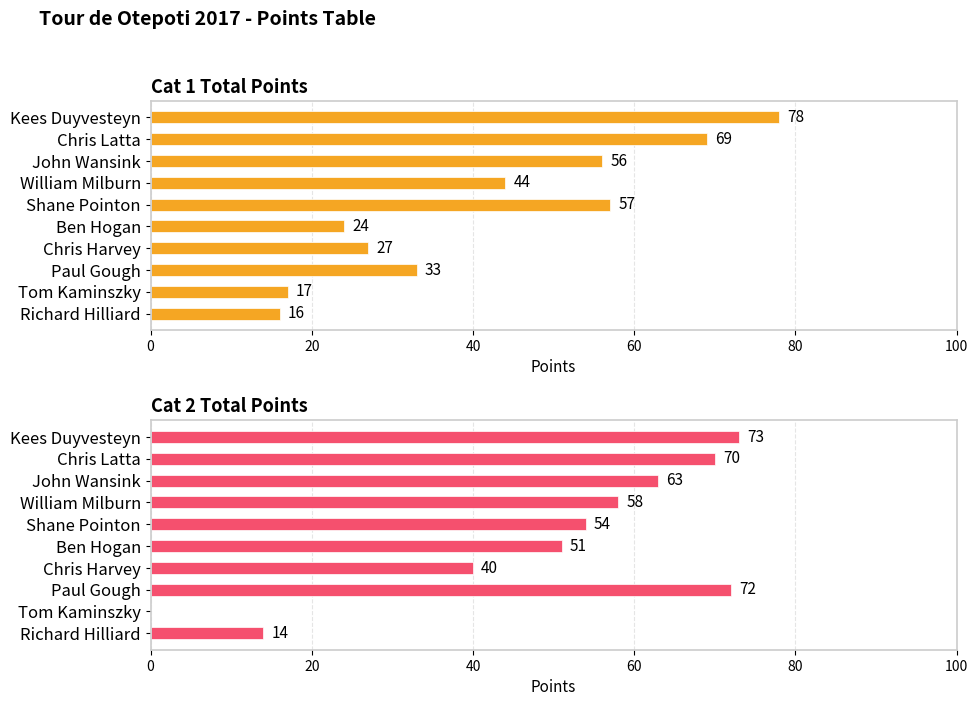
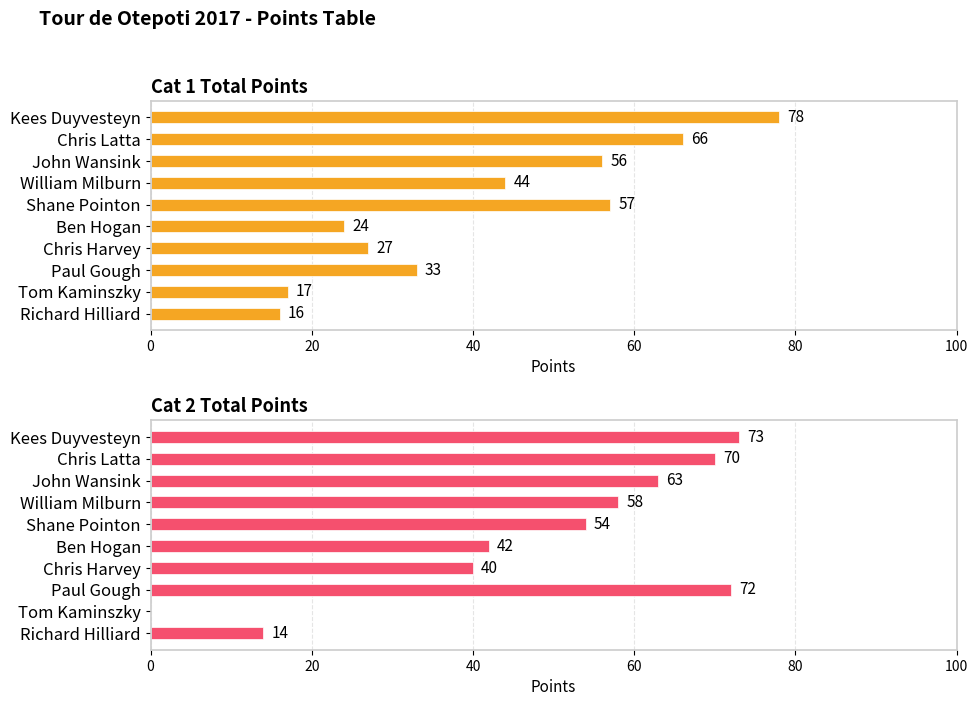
  {
    "Cat 1 Total Points": {
      "Kees Duyvesteyn": 78,
-     "Chris Latta": 69,
+     "Chris Latta": 66,
      "John Wansink": 56,
      "William Milburn": 44,
      "Shane Pointon": 57,
      "Ben Hogan": 24,
      "Chris Harvey": 27,
      "Paul Gough": 33,
      "Tom Kaminszky": 17,
      "Richard Hilliard": 16
    },
    "Cat 2 Total Points": {
      "Kees Duyvesteyn": 73,
      "Chris Latta": 70,
      "John Wansink": 63,
      "William Milburn": 58,
      "Shane Pointon": 54,
-     "Ben Hogan": 51,
+     "Ben Hogan": 42,
      "Chris Harvey": 40,
      "Paul Gough": 72,
      "Richard Hilliard": 14
    }
  }
